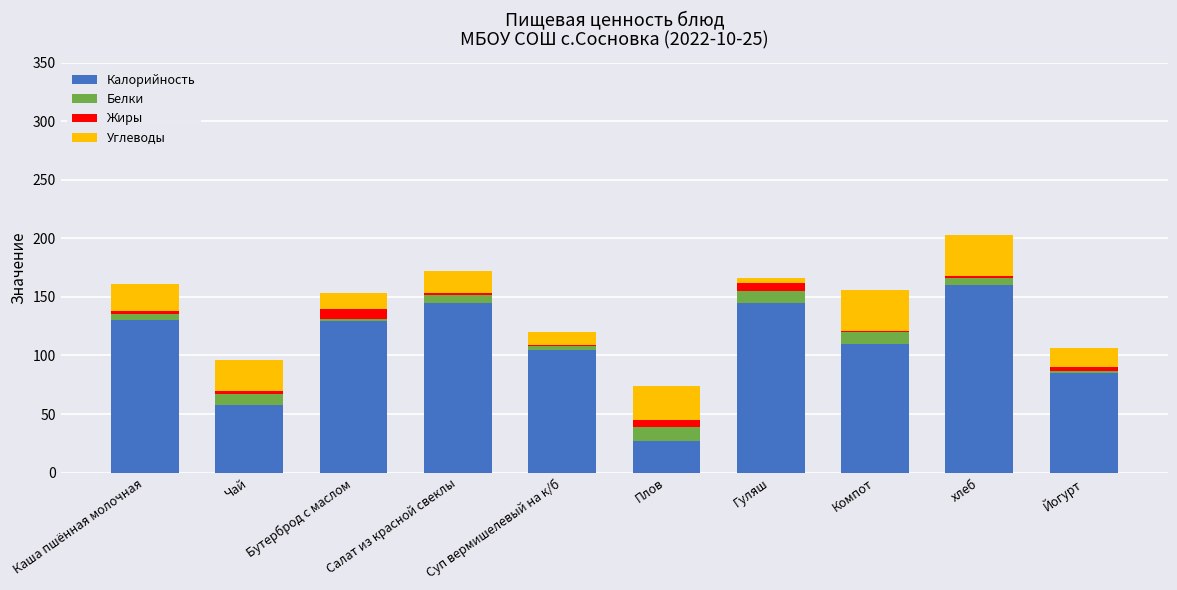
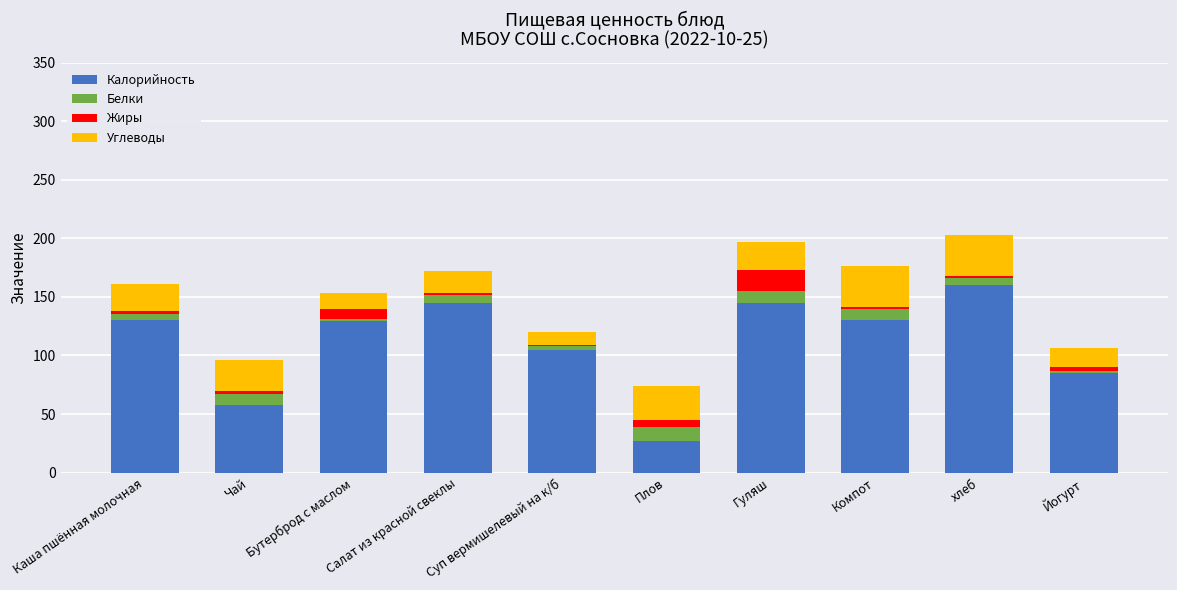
  {
    "Калорийность": {
      "Каша пшённая молочная": 130,
      "Чай": 58,
      "Бутерброд с маслом": 129,
      "Салат из красной свеклы": 145,
      "Суп вермишелевый на к/б": 105,
      "Плов": 27,
      "Гуляш": 145,
-     "Компот": 110,
+     "Компот": 130,
      "хлеб": 160,
      "Йогурт": 85
    },
    "Белки": {
      "Каша пшённая молочная": 5,
      "Чай": 9,
      "Салат из красной свеклы": 7,
      "Суп вермишелевый на к/б": 3,
      "Плов": 12,
      "Гуляш": 10,
      "Компот": 10,
      "хлеб": 6
    },
    "Жиры": {
      "Каша пшённая молочная": 3,
      "Чай": 3,
      "Бутерброд с маслом": 9,
      "Плов": 6,
-     "Гуляш": 7,
+     "Гуляш": 18,
      "Йогурт": 3
    },
    "Углеводы": {
      "Каша пшённая молочная": 23,
      "Чай": 26,
      "Бутерброд с маслом": 13,
      "Салат из красной свеклы": 19,
      "Суп вермишелевый на к/б": 11,
      "Плов": 29,
-     "Гуляш": 4,
+     "Гуляш": 24,
      "Компот": 35,
      "хлеб": 35,
      "Йогурт": 16
    }
  }
